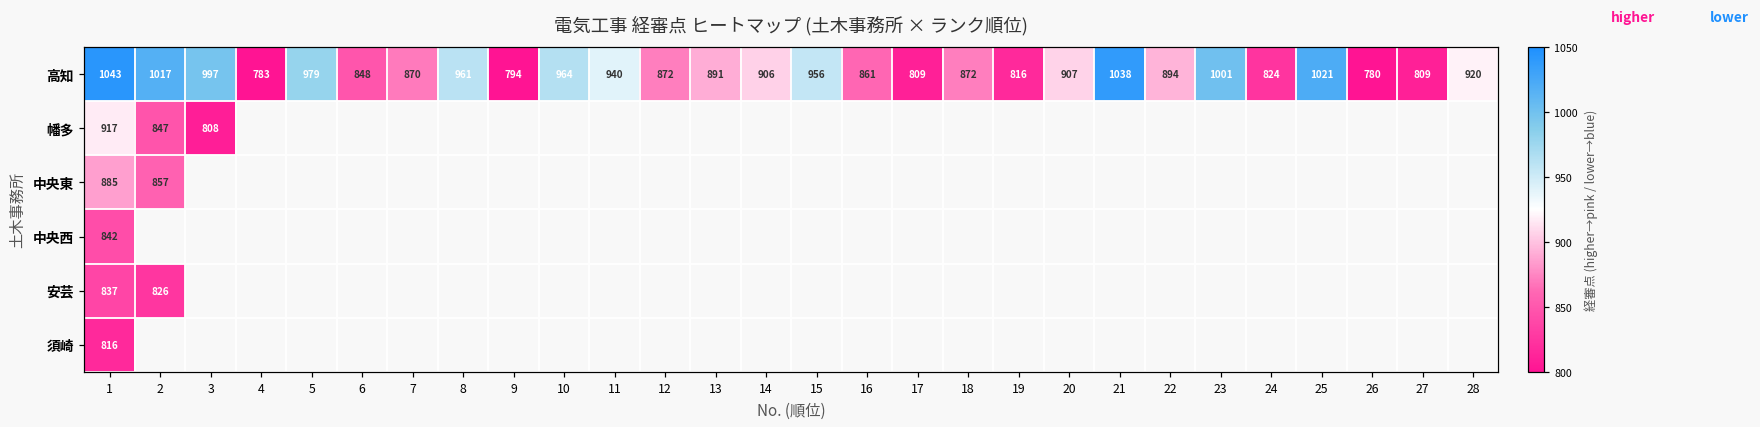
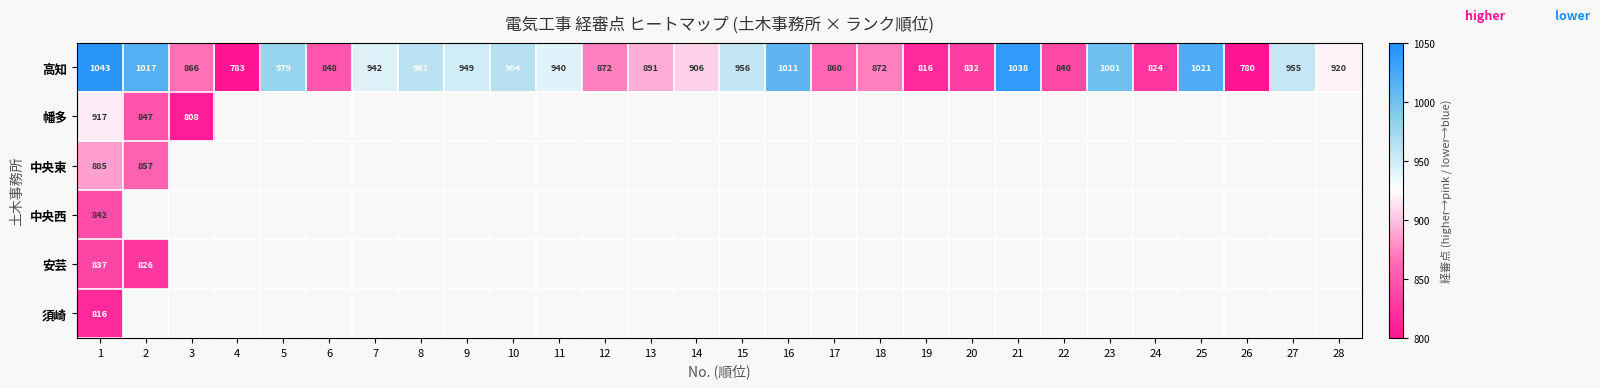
  {
    "高知": {
      "1": 1043,
      "2": 1017,
-     "3": 997,
+     "3": 866,
      "4": 783,
      "5": 979,
      "6": 848,
-     "7": 870,
+     "7": 942,
      "8": 961,
-     "9": 794,
+     "9": 949,
      "10": 964,
      "11": 940,
      "12": 872,
      "13": 891,
      "14": 906,
      "15": 956,
-     "16": 861,
-     "17": 809,
+     "16": 1011,
+     "17": 860,
      "18": 872,
      "19": 816,
-     "20": 907,
+     "20": 832,
      "21": 1038,
-     "22": 894,
+     "22": 840,
      "23": 1001,
      "24": 824,
      "25": 1021,
      "26": 780,
-     "27": 809,
+     "27": 955,
      "28": 920
    },
    "幡多": {
      "1": 917,
      "2": 847,
      "3": 808
    },
    "中央東": {
      "1": 885,
      "2": 857
    },
    "中央西": {
      "1": 842
    },
    "安芸": {
      "1": 837,
      "2": 826
    },
    "須崎": {
      "1": 816
    }
  }
